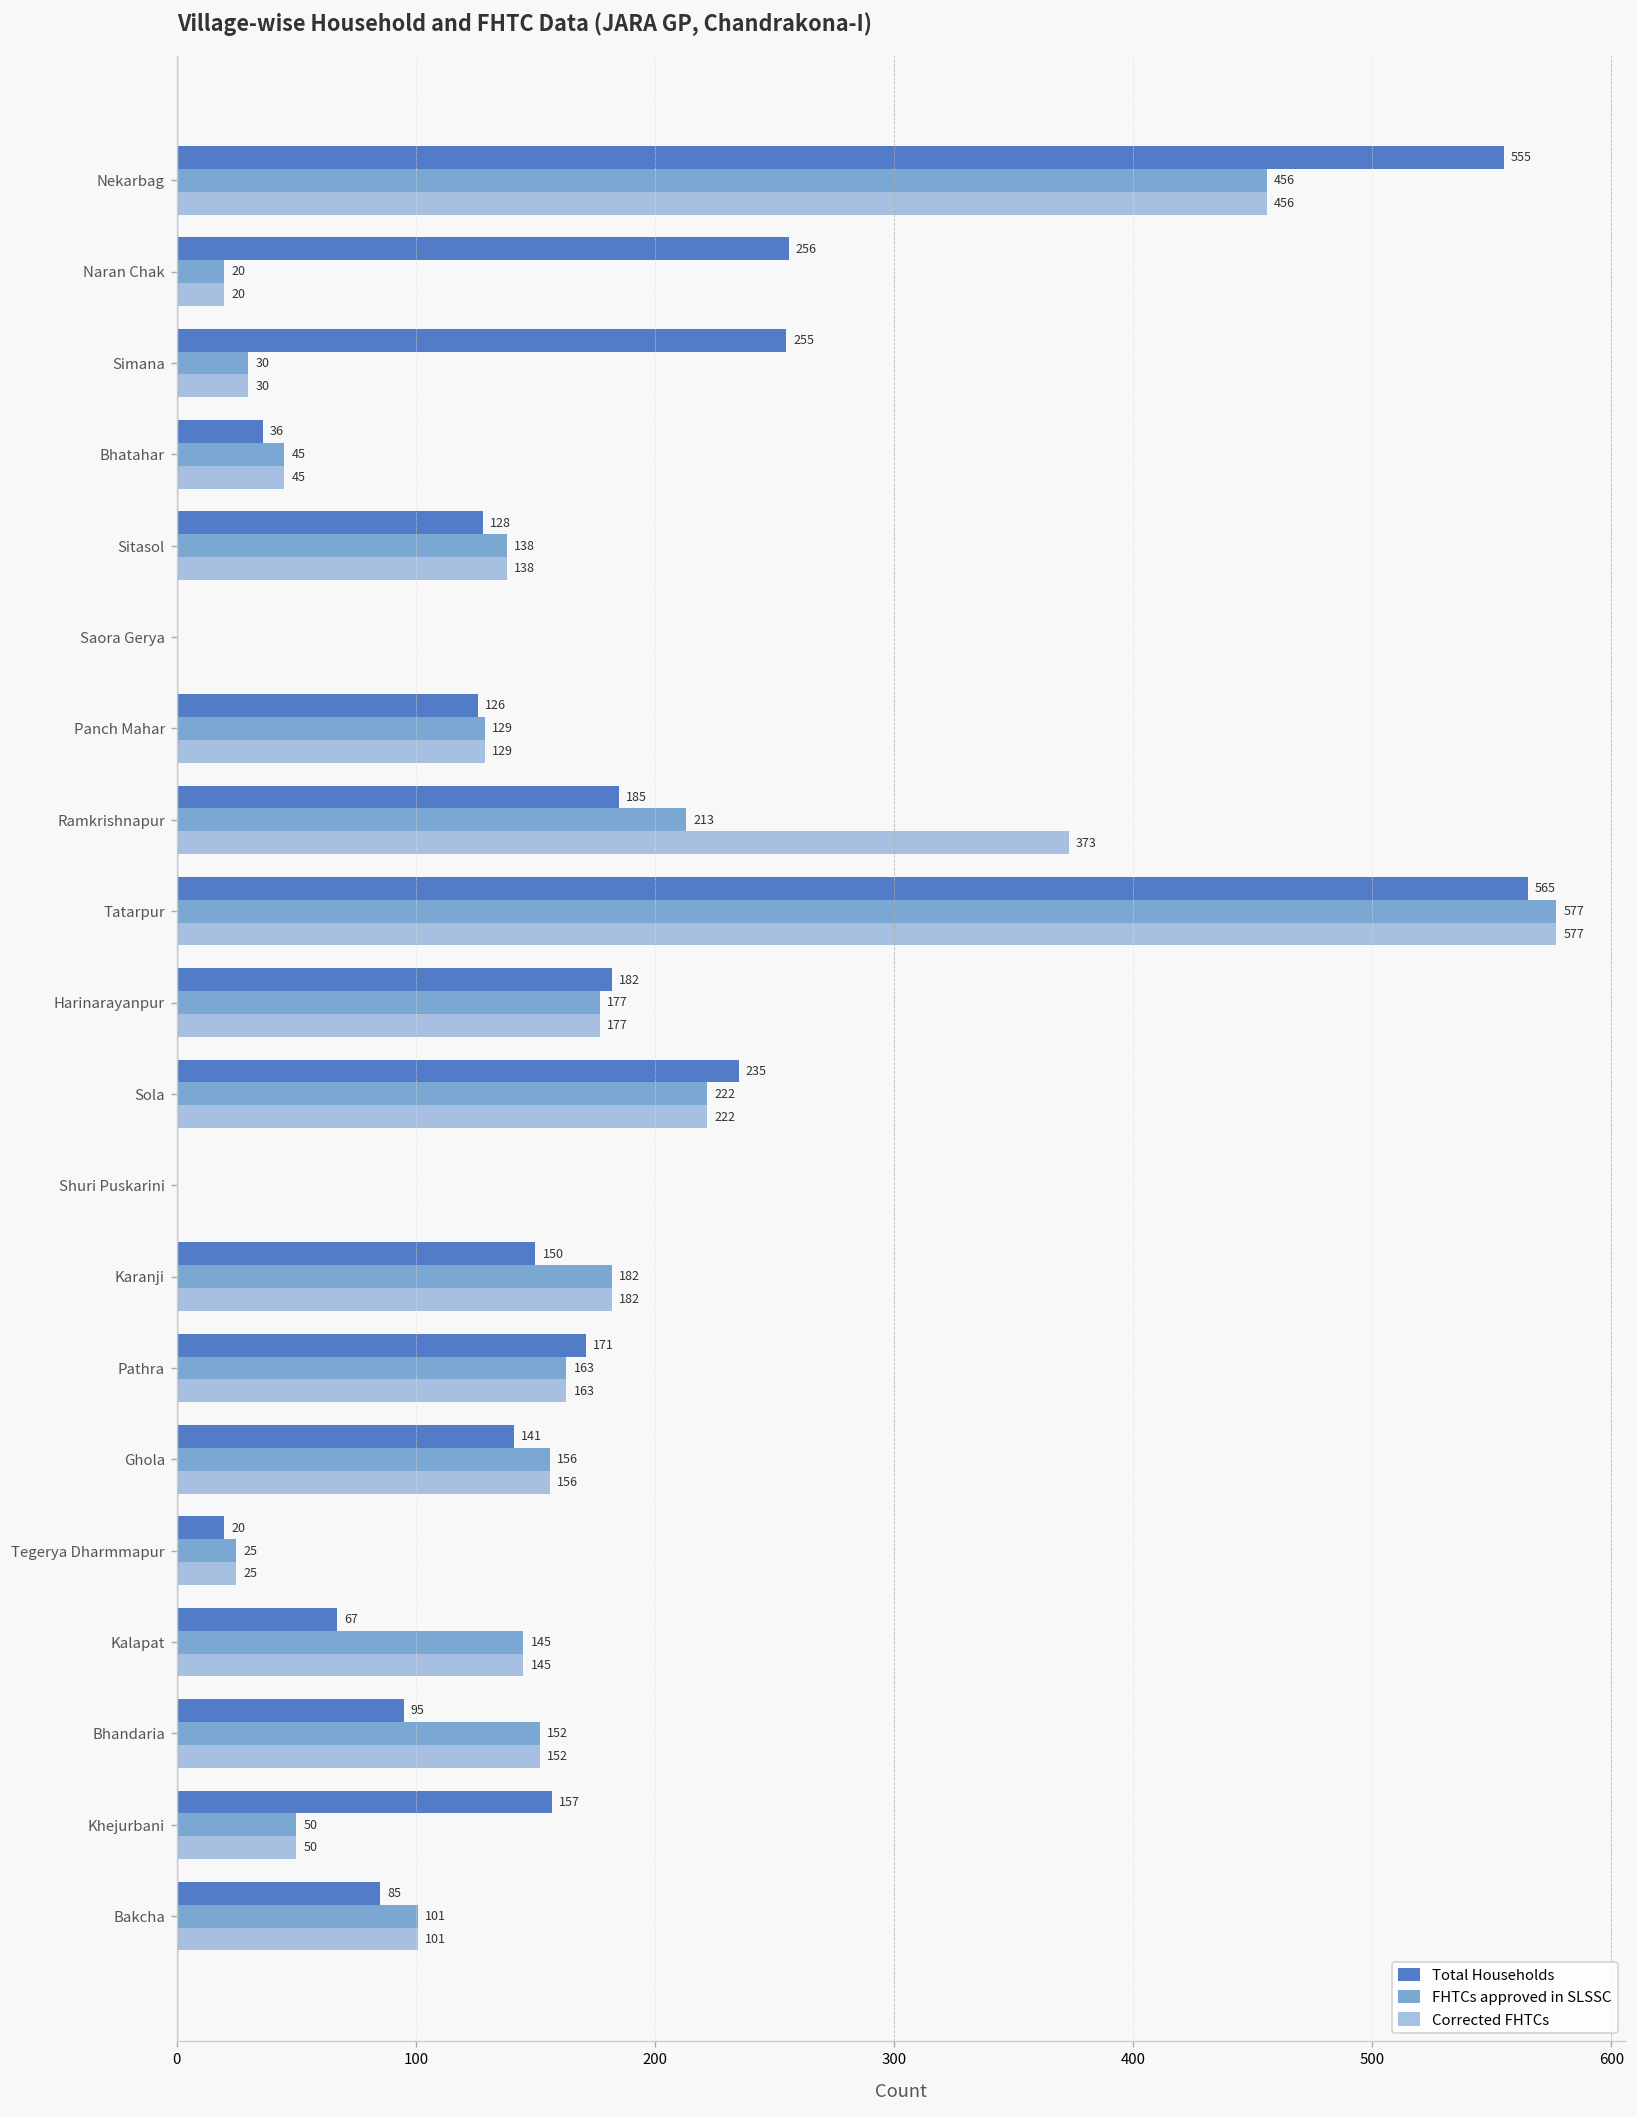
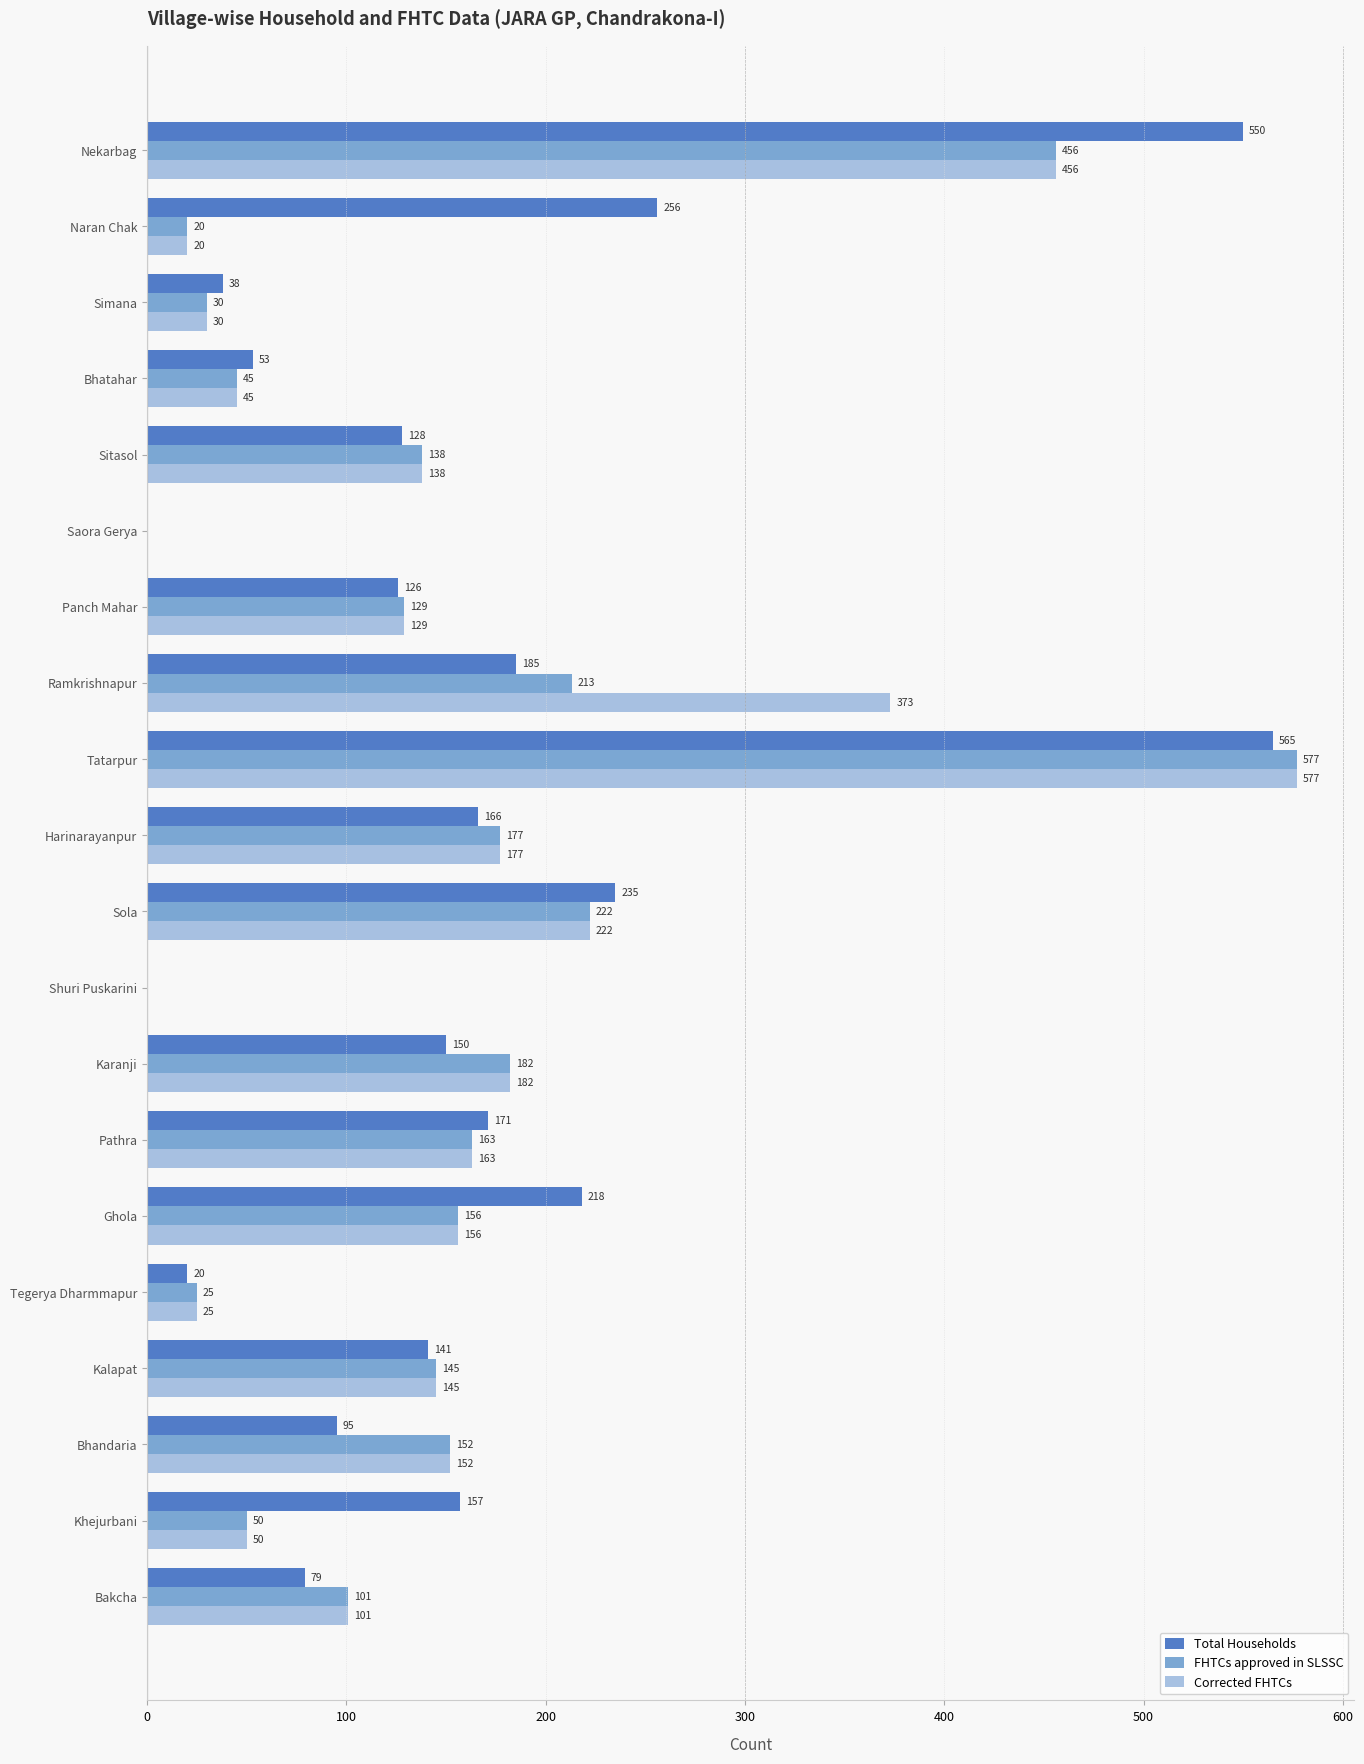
  {
    "Total Households": {
-     "Nekarbag": 555,
+     "Nekarbag": 550,
      "Naran Chak": 256,
-     "Simana": 255,
-     "Bhatahar": 36,
+     "Simana": 38,
+     "Bhatahar": 53,
      "Sitasol": 128,
      "Panch Mahar": 126,
      "Ramkrishnapur": 185,
      "Tatarpur": 565,
-     "Harinarayanpur": 182,
+     "Harinarayanpur": 166,
      "Sola": 235,
      "Karanji": 150,
      "Pathra": 171,
-     "Ghola": 141,
+     "Ghola": 218,
      "Tegerya Dharmmapur": 20,
-     "Kalapat": 67,
+     "Kalapat": 141,
      "Bhandaria": 95,
      "Khejurbani": 157,
-     "Bakcha": 85
+     "Bakcha": 79
    }
  }
